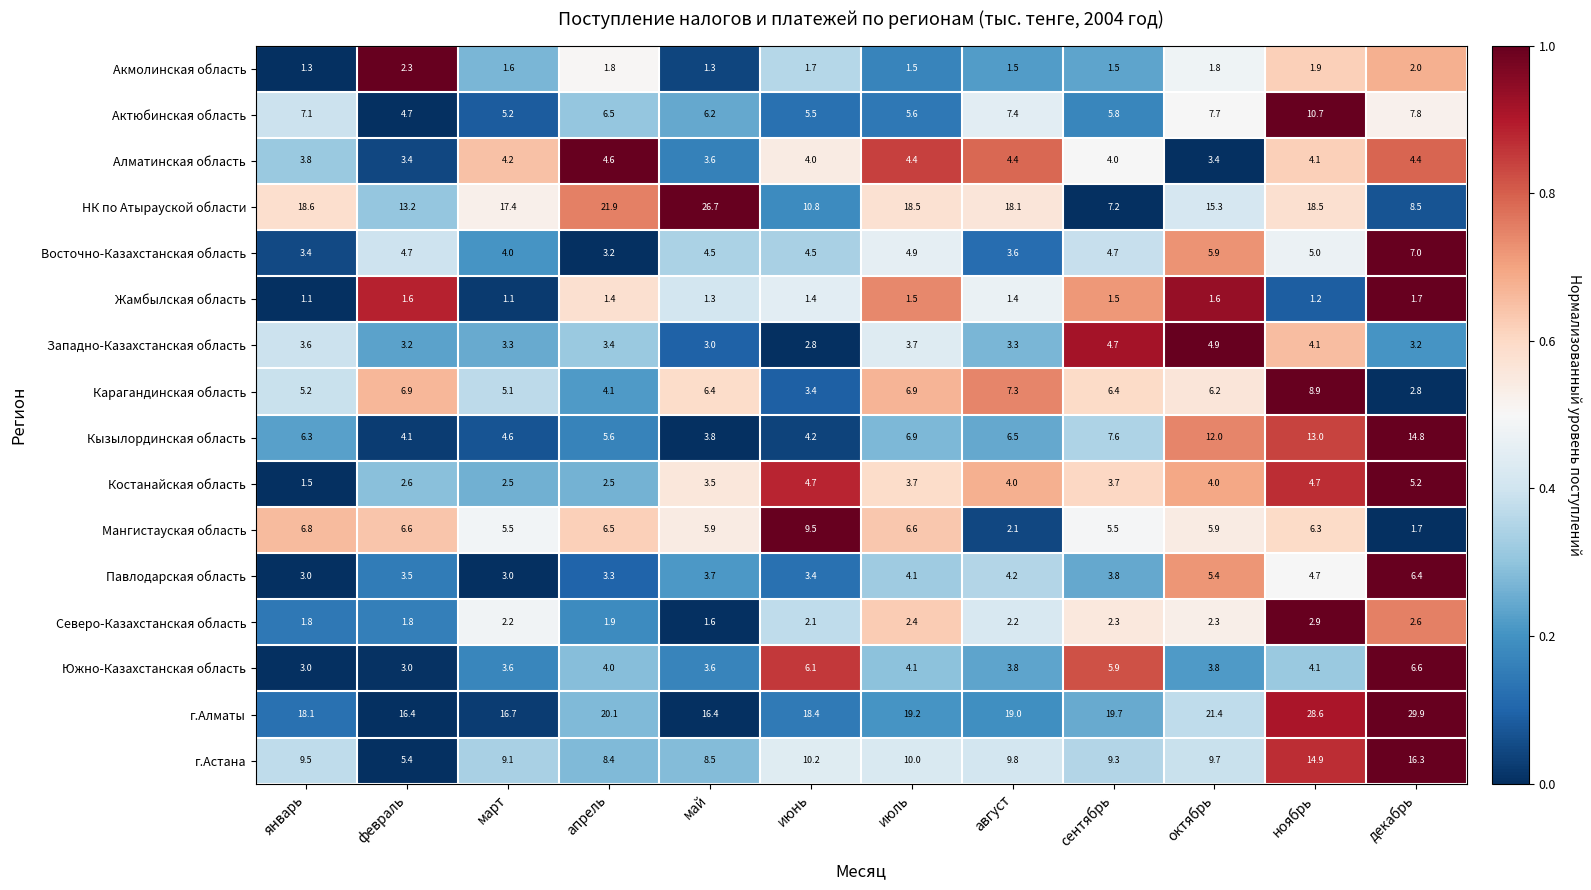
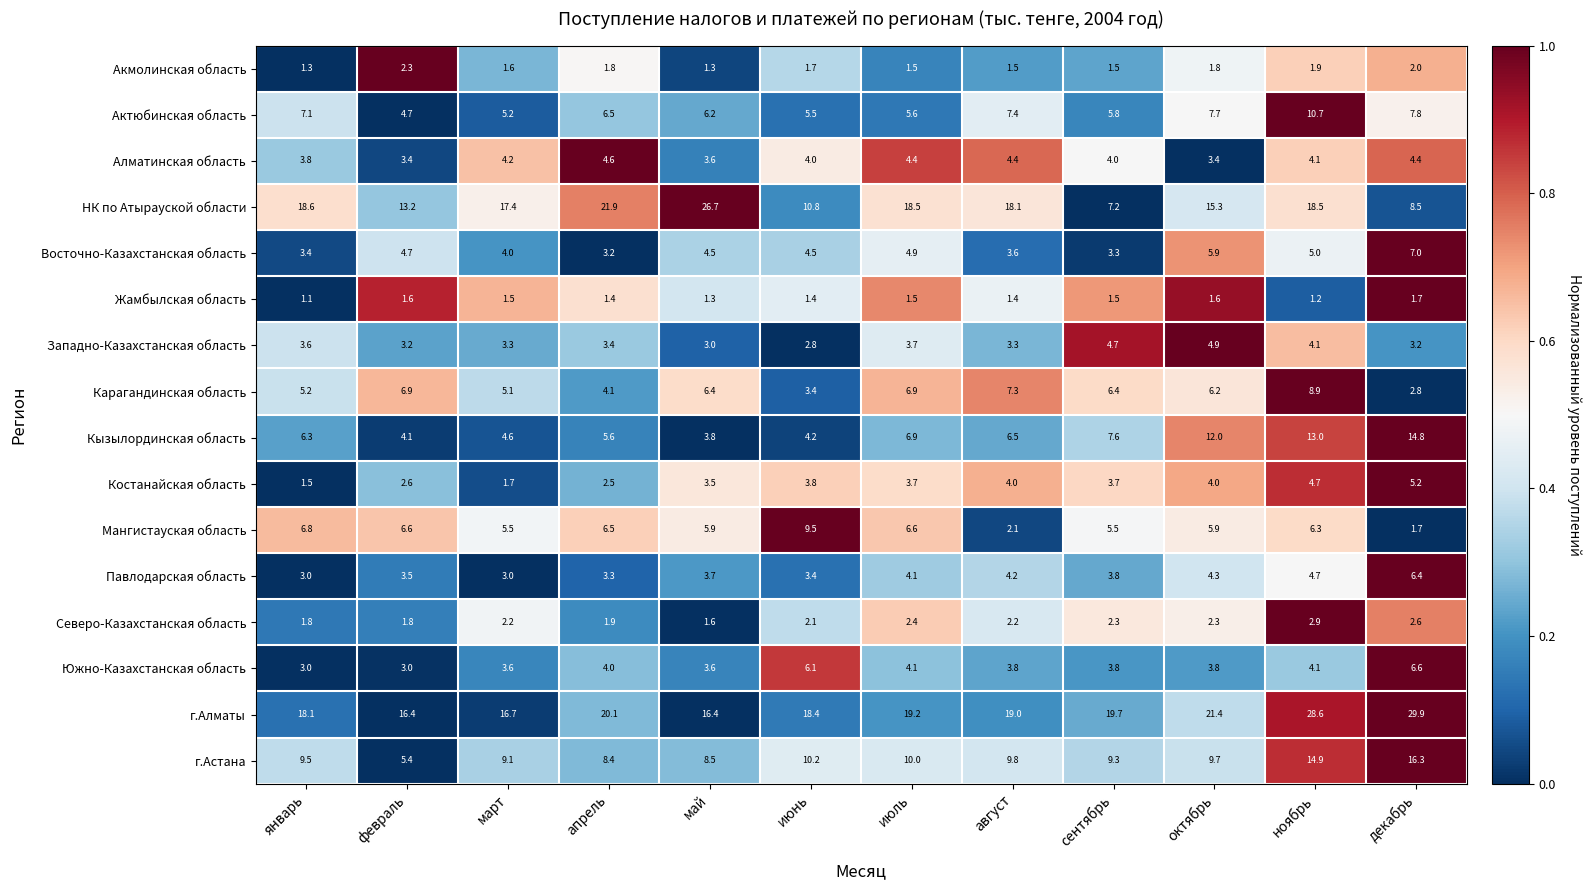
  {
    "Акмолинская область": {
      "январь": 1.3,
      "февраль": 2.3,
      "март": 1.6,
      "апрель": 1.8,
      "май": 1.3,
      "июнь": 1.7,
      "июль": 1.5,
      "август": 1.5,
      "сентябрь": 1.5,
      "октябрь": 1.8,
      "ноябрь": 1.9,
      "декабрь": 2.0
    },
    "Актюбинская область": {
      "январь": 7.1,
      "февраль": 4.7,
      "март": 5.2,
      "апрель": 6.5,
      "май": 6.2,
      "июнь": 5.5,
      "июль": 5.6,
      "август": 7.4,
      "сентябрь": 5.8,
      "октябрь": 7.7,
      "ноябрь": 10.7,
      "декабрь": 7.8
    },
    "Алматинская область": {
      "январь": 3.8,
      "февраль": 3.4,
      "март": 4.2,
      "апрель": 4.6,
      "май": 3.6,
      "июнь": 4.0,
      "июль": 4.4,
      "август": 4.4,
      "сентябрь": 4.0,
      "октябрь": 3.4,
      "ноябрь": 4.1,
      "декабрь": 4.4
    },
    "НК по Атырауской области": {
      "январь": 18.6,
      "февраль": 13.2,
      "март": 17.4,
      "апрель": 21.9,
      "май": 26.7,
      "июнь": 10.8,
      "июль": 18.5,
      "август": 18.1,
      "сентябрь": 7.2,
      "октябрь": 15.3,
      "ноябрь": 18.5,
      "декабрь": 8.5
    },
    "Восточно-Казахстанская область": {
      "январь": 3.4,
      "февраль": 4.7,
      "март": 4.0,
      "апрель": 3.2,
      "май": 4.5,
      "июнь": 4.5,
      "июль": 4.9,
      "август": 3.6,
-     "сентябрь": 4.7,
+     "сентябрь": 3.3,
      "октябрь": 5.9,
      "ноябрь": 5.0,
      "декабрь": 7.0
    },
    "Жамбылская область": {
      "январь": 1.1,
      "февраль": 1.6,
-     "март": 1.1,
+     "март": 1.5,
      "апрель": 1.4,
      "май": 1.3,
      "июнь": 1.4,
      "июль": 1.5,
      "август": 1.4,
      "сентябрь": 1.5,
      "октябрь": 1.6,
      "ноябрь": 1.2,
      "декабрь": 1.7
    },
    "Западно-Казахстанская область": {
      "январь": 3.6,
      "февраль": 3.2,
      "март": 3.3,
      "апрель": 3.4,
      "май": 3.0,
      "июнь": 2.8,
      "июль": 3.7,
      "август": 3.3,
      "сентябрь": 4.7,
      "октябрь": 4.9,
      "ноябрь": 4.1,
      "декабрь": 3.2
    },
    "Карагандинская область": {
      "январь": 5.2,
      "февраль": 6.9,
      "март": 5.1,
      "апрель": 4.1,
      "май": 6.4,
      "июнь": 3.4,
      "июль": 6.9,
      "август": 7.3,
      "сентябрь": 6.4,
      "октябрь": 6.2,
      "ноябрь": 8.9,
      "декабрь": 2.8
    },
    "Кызылординская область": {
      "январь": 6.3,
      "февраль": 4.1,
      "март": 4.6,
      "апрель": 5.6,
      "май": 3.8,
      "июнь": 4.2,
      "июль": 6.9,
      "август": 6.5,
      "сентябрь": 7.6,
      "октябрь": 12.0,
      "ноябрь": 13.0,
      "декабрь": 14.8
    },
    "Костанайская область": {
      "январь": 1.5,
      "февраль": 2.6,
-     "март": 2.5,
+     "март": 1.7,
      "апрель": 2.5,
      "май": 3.5,
-     "июнь": 4.7,
+     "июнь": 3.8,
      "июль": 3.7,
      "август": 4.0,
      "сентябрь": 3.7,
      "октябрь": 4.0,
      "ноябрь": 4.7,
      "декабрь": 5.2
    },
    "Мангистауская область": {
      "январь": 6.8,
      "февраль": 6.6,
      "март": 5.5,
      "апрель": 6.5,
      "май": 5.9,
      "июнь": 9.5,
      "июль": 6.6,
      "август": 2.1,
      "сентябрь": 5.5,
      "октябрь": 5.9,
      "ноябрь": 6.3,
      "декабрь": 1.7
    },
    "Павлодарская область": {
      "январь": 3.0,
      "февраль": 3.5,
      "март": 3.0,
      "апрель": 3.3,
      "май": 3.7,
      "июнь": 3.4,
      "июль": 4.1,
      "август": 4.2,
      "сентябрь": 3.8,
-     "октябрь": 5.4,
+     "октябрь": 4.3,
      "ноябрь": 4.7,
      "декабрь": 6.4
    },
    "Северо-Казахстанская область": {
      "январь": 1.8,
      "февраль": 1.8,
      "март": 2.2,
      "апрель": 1.9,
      "май": 1.6,
      "июнь": 2.1,
      "июль": 2.4,
      "август": 2.2,
      "сентябрь": 2.3,
      "октябрь": 2.3,
      "ноябрь": 2.9,
      "декабрь": 2.6
    },
    "Южно-Казахстанская область": {
      "январь": 3.0,
      "февраль": 3.0,
      "март": 3.6,
      "апрель": 4.0,
      "май": 3.6,
      "июнь": 6.1,
      "июль": 4.1,
      "август": 3.8,
-     "сентябрь": 5.9,
+     "сентябрь": 3.8,
      "октябрь": 3.8,
      "ноябрь": 4.1,
      "декабрь": 6.6
    },
    "г.Алматы": {
      "январь": 18.1,
      "февраль": 16.4,
      "март": 16.7,
      "апрель": 20.1,
      "май": 16.4,
      "июнь": 18.4,
      "июль": 19.2,
      "август": 19.0,
      "сентябрь": 19.7,
      "октябрь": 21.4,
      "ноябрь": 28.6,
      "декабрь": 29.9
    },
    "г.Астана": {
      "январь": 9.5,
      "февраль": 5.4,
      "март": 9.1,
      "апрель": 8.4,
      "май": 8.5,
      "июнь": 10.2,
      "июль": 10.0,
      "август": 9.8,
      "сентябрь": 9.3,
      "октябрь": 9.7,
      "ноябрь": 14.9,
      "декабрь": 16.3
    }
  }
